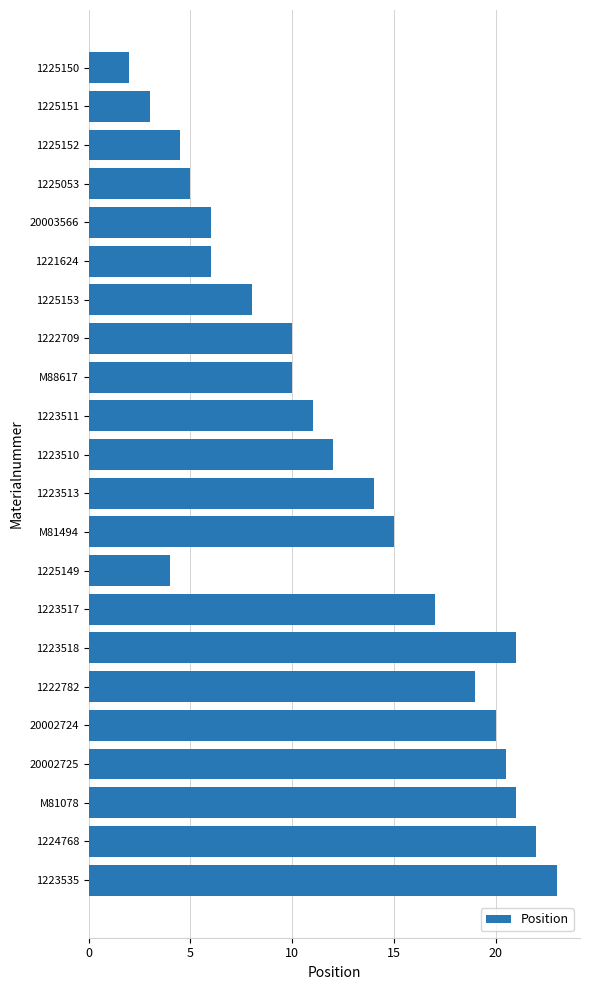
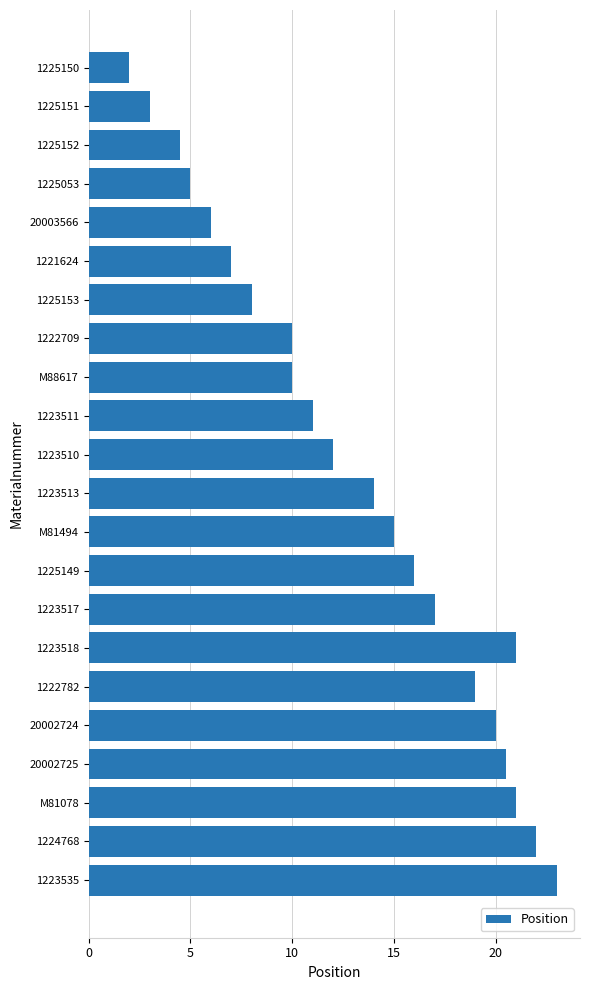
  {
    "1225150": 2,
    "1225151": 3,
    "1225152": 4.5,
    "1225053": 5,
    "20003566": 6,
-   "1221624": 6,
+   "1221624": 7,
    "1225153": 8,
    "1222709": 10,
    "M88617": 10,
    "1223511": 11,
    "1223510": 12,
    "1223513": 14,
    "M81494": 15,
-   "1225149": 4,
+   "1225149": 16,
    "1223517": 17,
    "1223518": 21,
    "1222782": 19,
    "20002724": 20,
    "20002725": 20.5,
    "M81078": 21,
    "1224768": 22,
    "1223535": 23
  }
